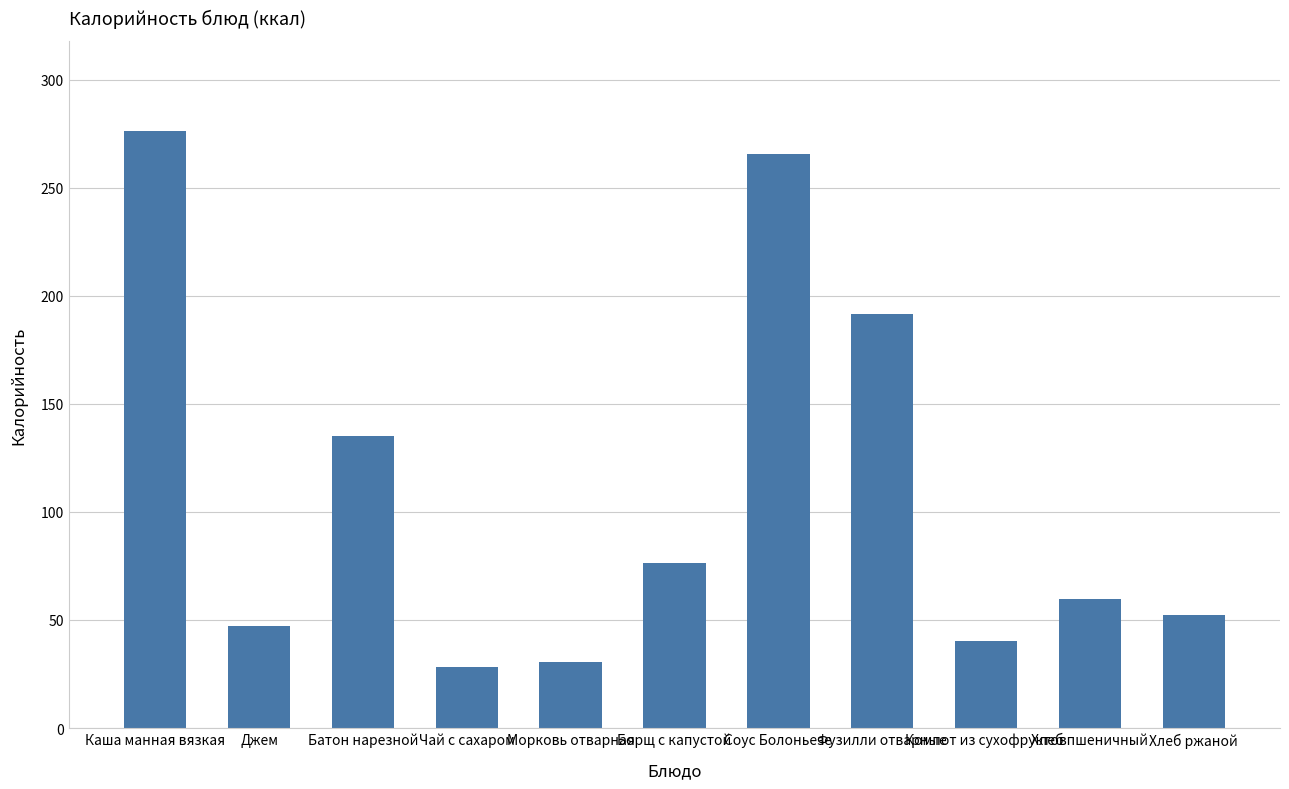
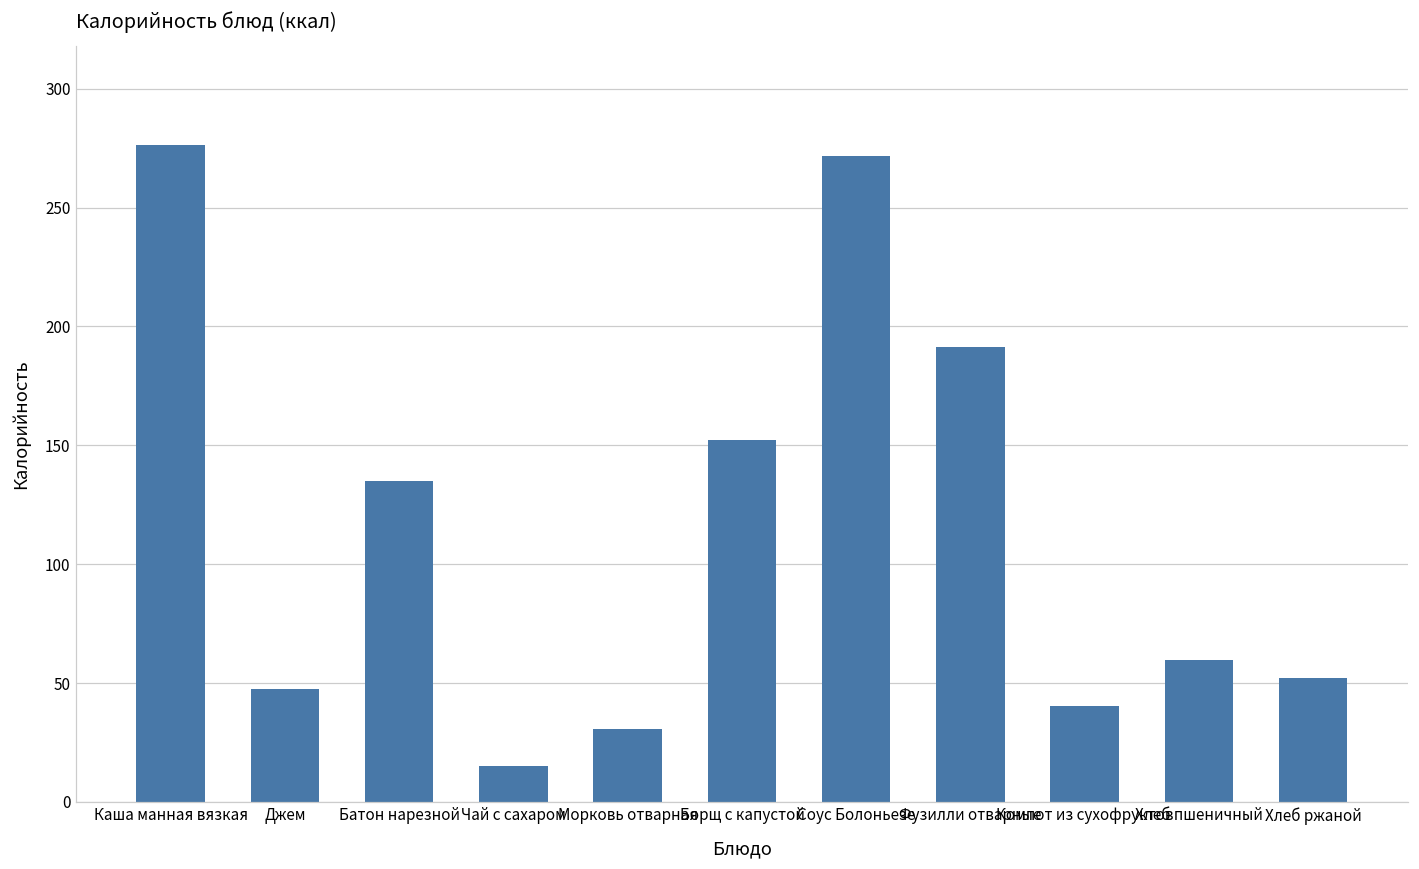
  {
    "Каша манная вязкая": 276,
    "Джем": 47,
    "Батон нарезной": 135,
-   "Чай с сахаром": 28,
+   "Чай с сахаром": 15,
    "Морковь отварная": 31,
-   "Борщ с капустой": 76,
-   "Соус Болоньезе": 266,
+   "Борщ с капустой": 152,
+   "Соус Болоньезе": 272,
    "Хлеб ржаной": 52
  }
